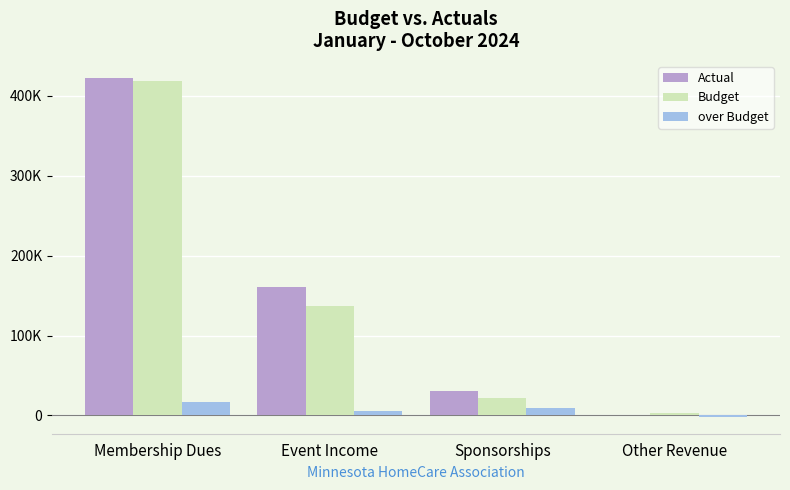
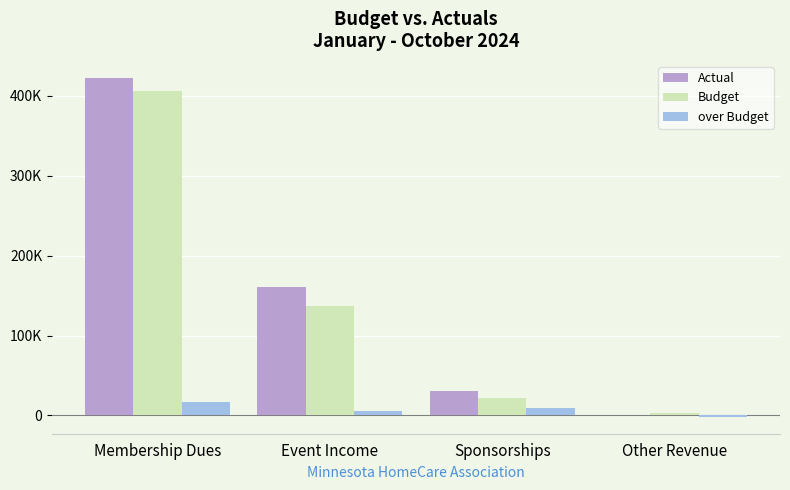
  {
    "Budget": {
-     "Membership Dues": 420000,
+     "Membership Dues": 410000,
      "Event Income": 140000,
      "Sponsorships": 20000
    }
  }
